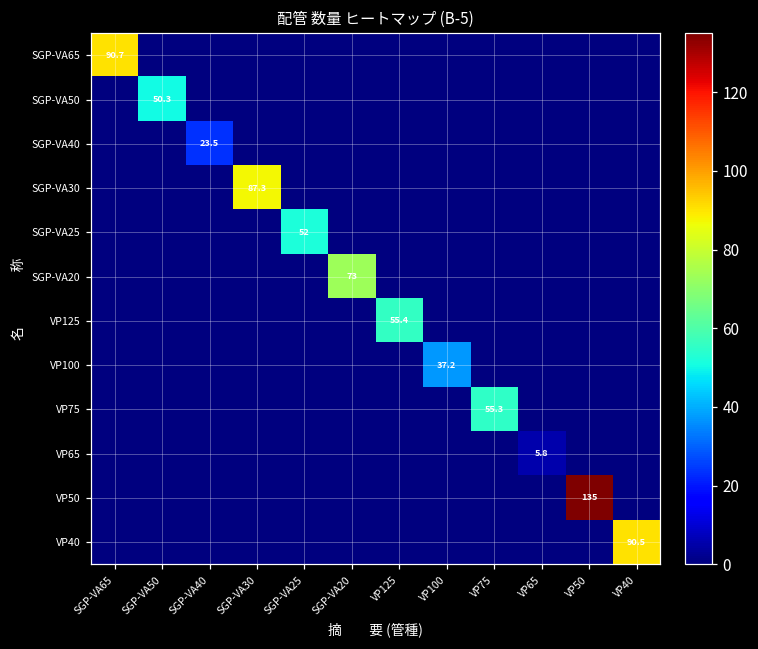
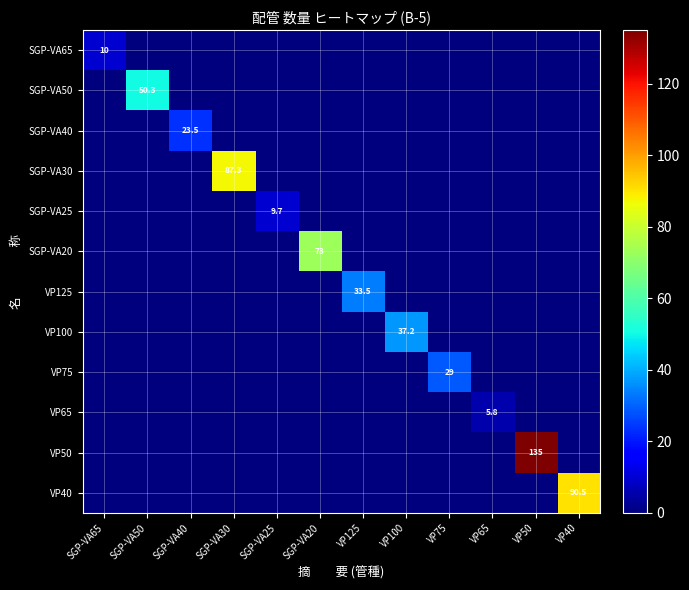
  {
    "SGP-VA65": {
-     "SGP-VA65": 90.7
+     "SGP-VA65": 10
    },
    "SGP-VA50": {
      "SGP-VA50": 50.3
    },
    "SGP-VA40": {
      "SGP-VA40": 23.5
    },
    "SGP-VA30": {
      "SGP-VA30": 87.3
    },
    "SGP-VA25": {
-     "SGP-VA25": 52
+     "SGP-VA25": 9.7
    },
    "SGP-VA20": {
      "SGP-VA20": 73
    },
    "VP125": {
-     "VP125": 55.4
+     "VP125": 33.5
    },
    "VP100": {
      "VP100": 37.2
    },
    "VP75": {
-     "VP75": 55.3
+     "VP75": 29
    },
    "VP65": {
      "VP65": 5.8
    },
    "VP50": {
      "VP50": 135
    },
    "VP40": {
      "VP40": 90.5
    }
  }
